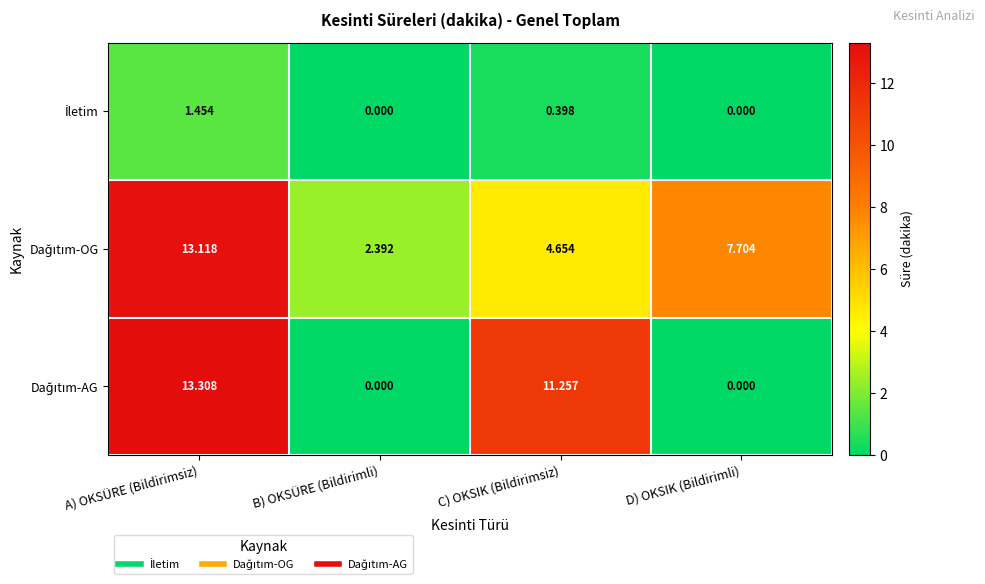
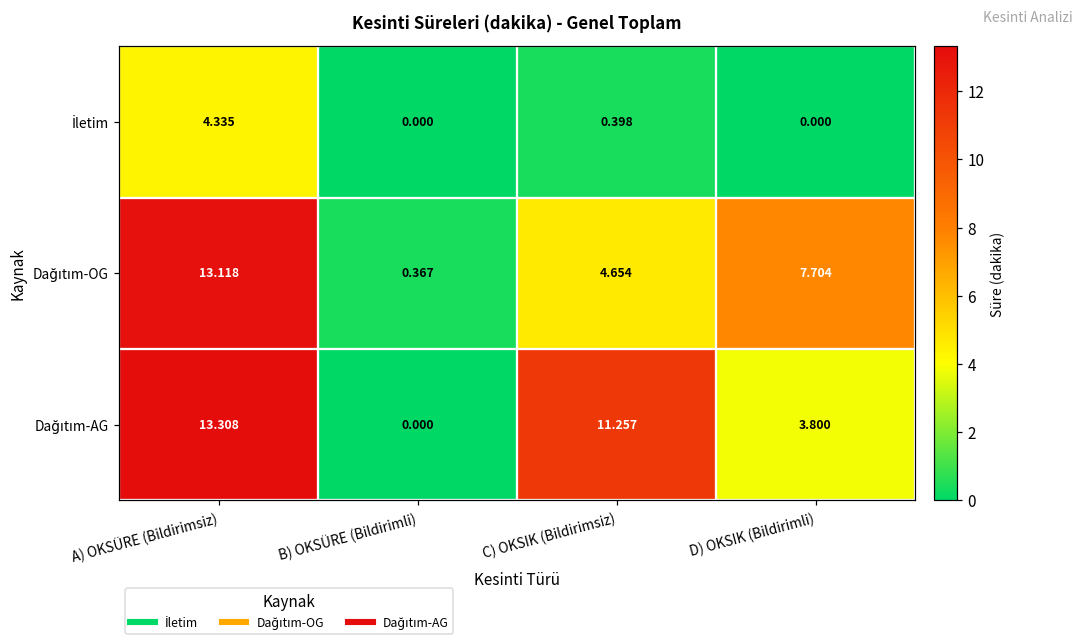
  {
    "İletim": {
-     "A) OKSÜRE (Bildirimsiz)": 1.454,
+     "A) OKSÜRE (Bildirimsiz)": 4.335,
      "B) OKSÜRE (Bildirimli)": 0.000,
      "C) OKSIK (Bildirimsiz)": 0.398,
      "D) OKSIK (Bildirimli)": 0.000
    },
    "Dağıtım-OG": {
      "A) OKSÜRE (Bildirimsiz)": 13.118,
-     "B) OKSÜRE (Bildirimli)": 2.392,
+     "B) OKSÜRE (Bildirimli)": 0.367,
      "C) OKSIK (Bildirimsiz)": 4.654,
      "D) OKSIK (Bildirimli)": 7.704
    },
    "Dağıtım-AG": {
      "A) OKSÜRE (Bildirimsiz)": 13.308,
      "B) OKSÜRE (Bildirimli)": 0.000,
      "C) OKSIK (Bildirimsiz)": 11.257,
-     "D) OKSIK (Bildirimli)": 0.000
+     "D) OKSIK (Bildirimli)": 3.800
    }
  }
